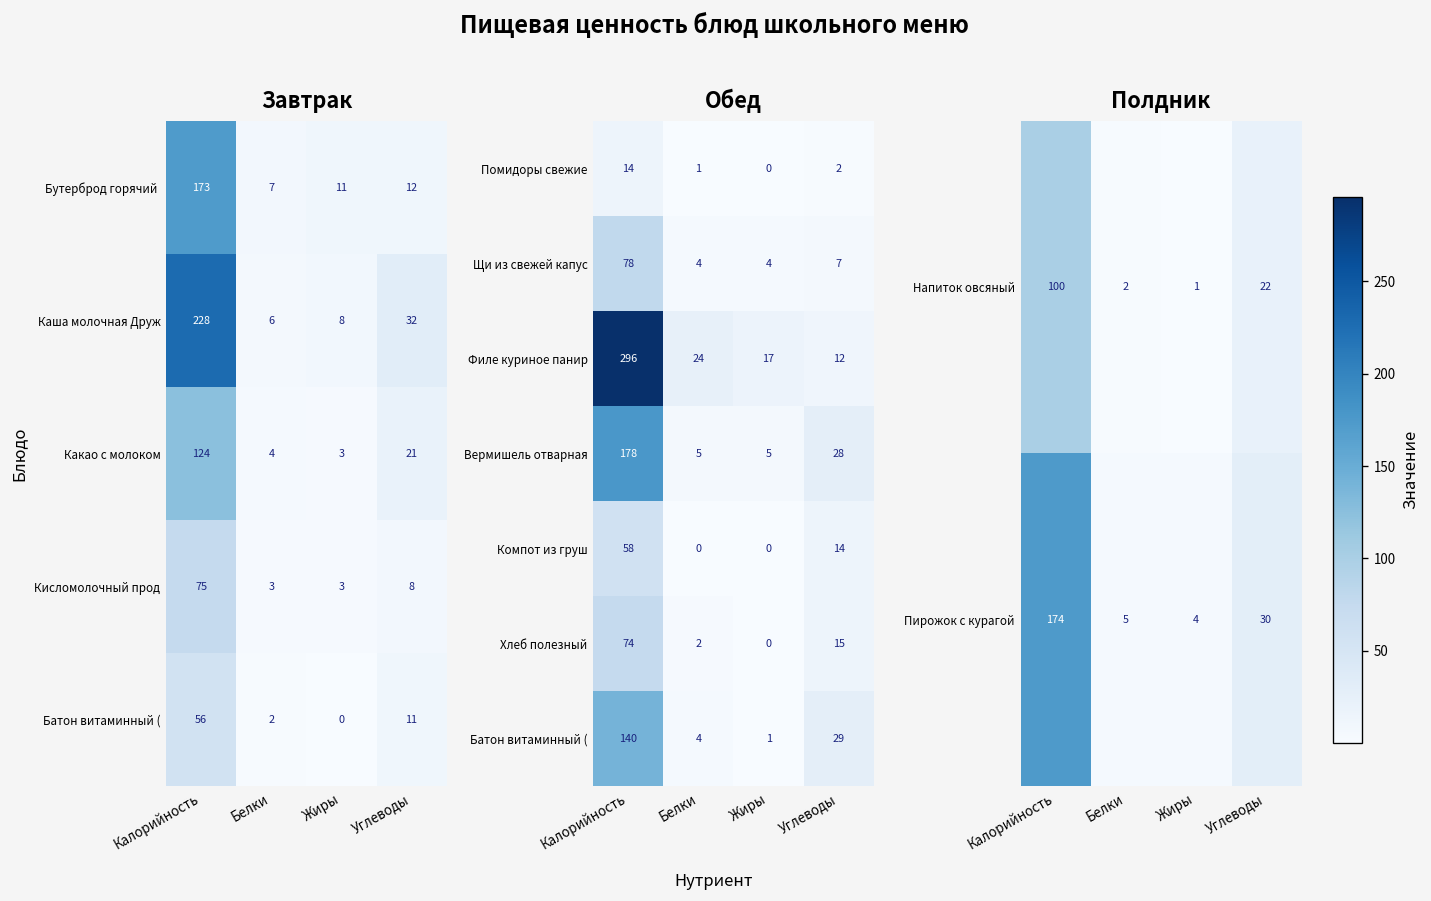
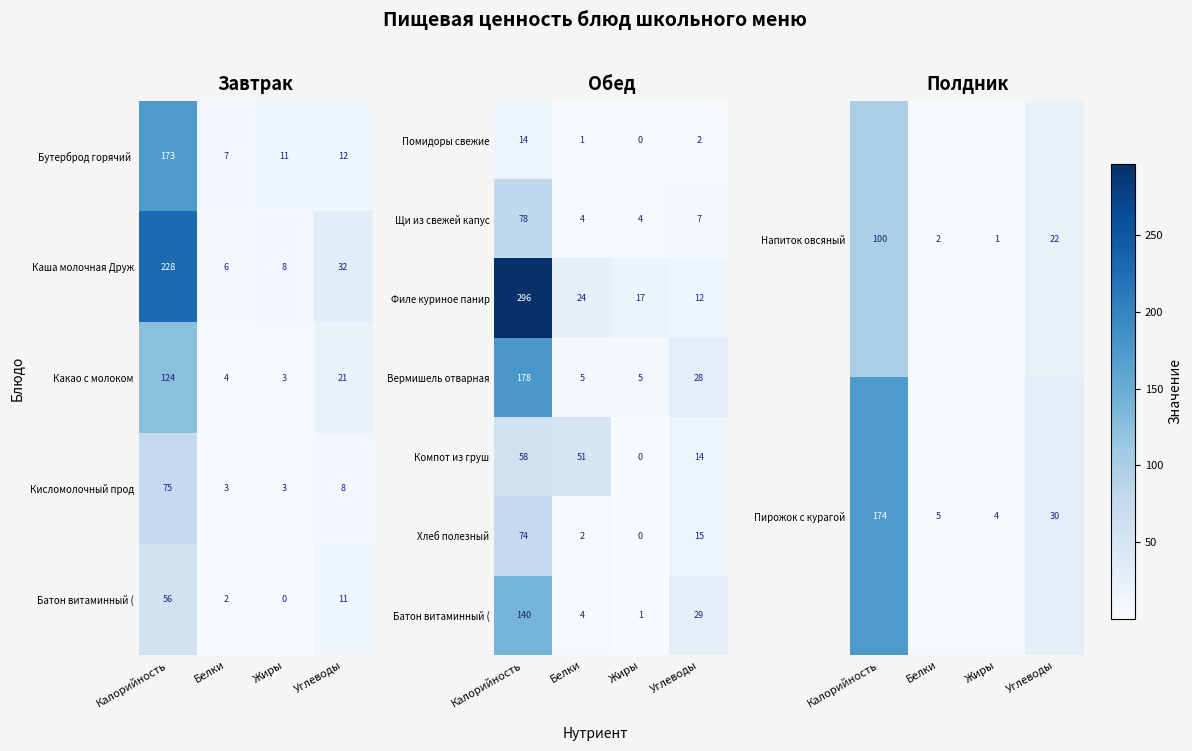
  {
    "Завтрак": {
      "Бутерброд горячий": {
        "Калорийность": 173,
        "Белки": 7,
        "Жиры": 11,
        "Углеводы": 12
      },
      "Каша молочная Друж": {
        "Калорийность": 228,
        "Белки": 6,
        "Жиры": 8,
        "Углеводы": 32
      },
      "Какао с молоком": {
        "Калорийность": 124,
        "Белки": 4,
        "Жиры": 3,
        "Углеводы": 21
      },
      "Кисломолочный прод": {
        "Калорийность": 75,
        "Белки": 3,
        "Жиры": 3,
        "Углеводы": 8
      },
      "Батон витаминный (": {
        "Калорийность": 56,
        "Белки": 2,
        "Жиры": 0,
        "Углеводы": 11
      }
    },
    "Обед": {
      "Помидоры свежие": {
        "Калорийность": 14,
        "Белки": 1,
        "Жиры": 0,
        "Углеводы": 2
      },
      "Щи из свежей капус": {
        "Калорийность": 78,
        "Белки": 4,
        "Жиры": 4,
        "Углеводы": 7
      },
      "Филе куриное панир": {
        "Калорийность": 296,
        "Белки": 24,
        "Жиры": 17,
        "Углеводы": 12
      },
      "Вермишель отварная": {
        "Калорийность": 178,
        "Белки": 5,
        "Жиры": 5,
        "Углеводы": 28
      },
      "Компот из груш": {
        "Калорийность": 58,
-       "Белки": 0,
+       "Белки": 51,
        "Жиры": 0,
        "Углеводы": 14
      },
      "Хлеб полезный": {
        "Калорийность": 74,
        "Белки": 2,
        "Жиры": 0,
        "Углеводы": 15
      },
      "Батон витаминный (": {
        "Калорийность": 140,
        "Белки": 4,
        "Жиры": 1,
        "Углеводы": 29
      }
    },
    "Полдник": {
      "Напиток овсяный": {
        "Калорийность": 100,
        "Белки": 2,
        "Жиры": 1,
        "Углеводы": 22
      },
      "Пирожок с курагой": {
        "Калорийность": 174,
        "Белки": 5,
        "Жиры": 4,
        "Углеводы": 30
      }
    }
  }
